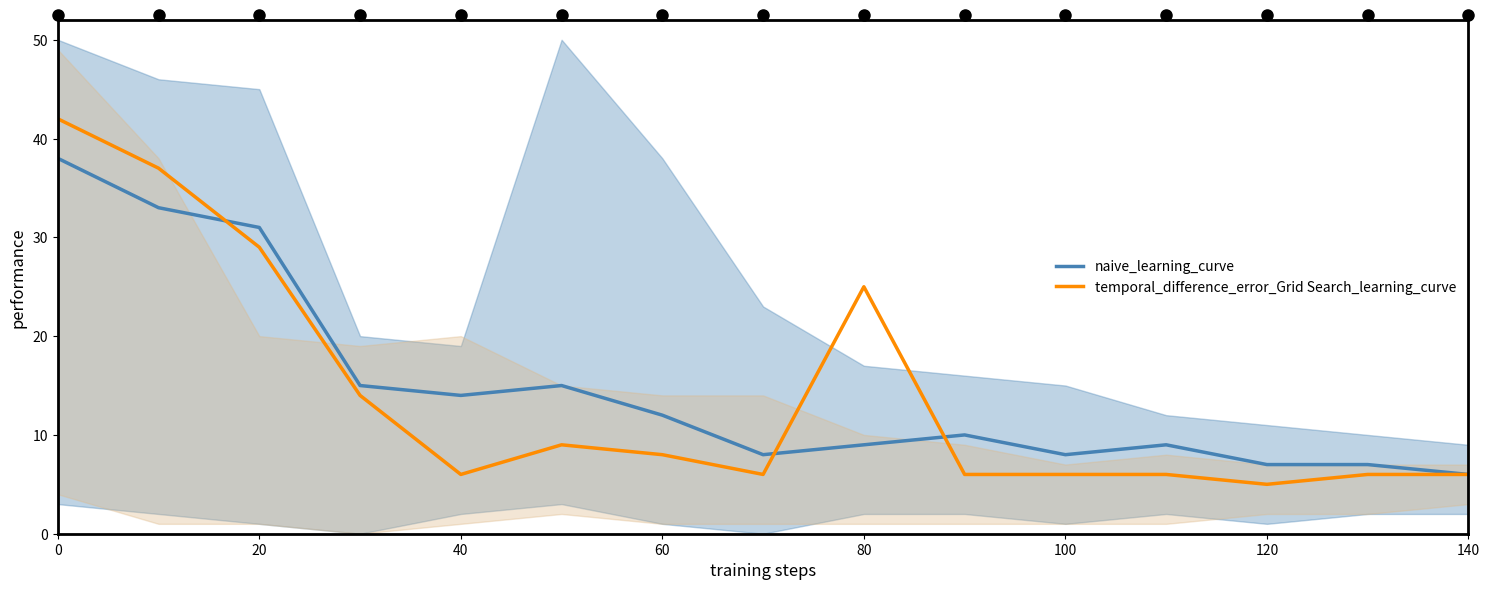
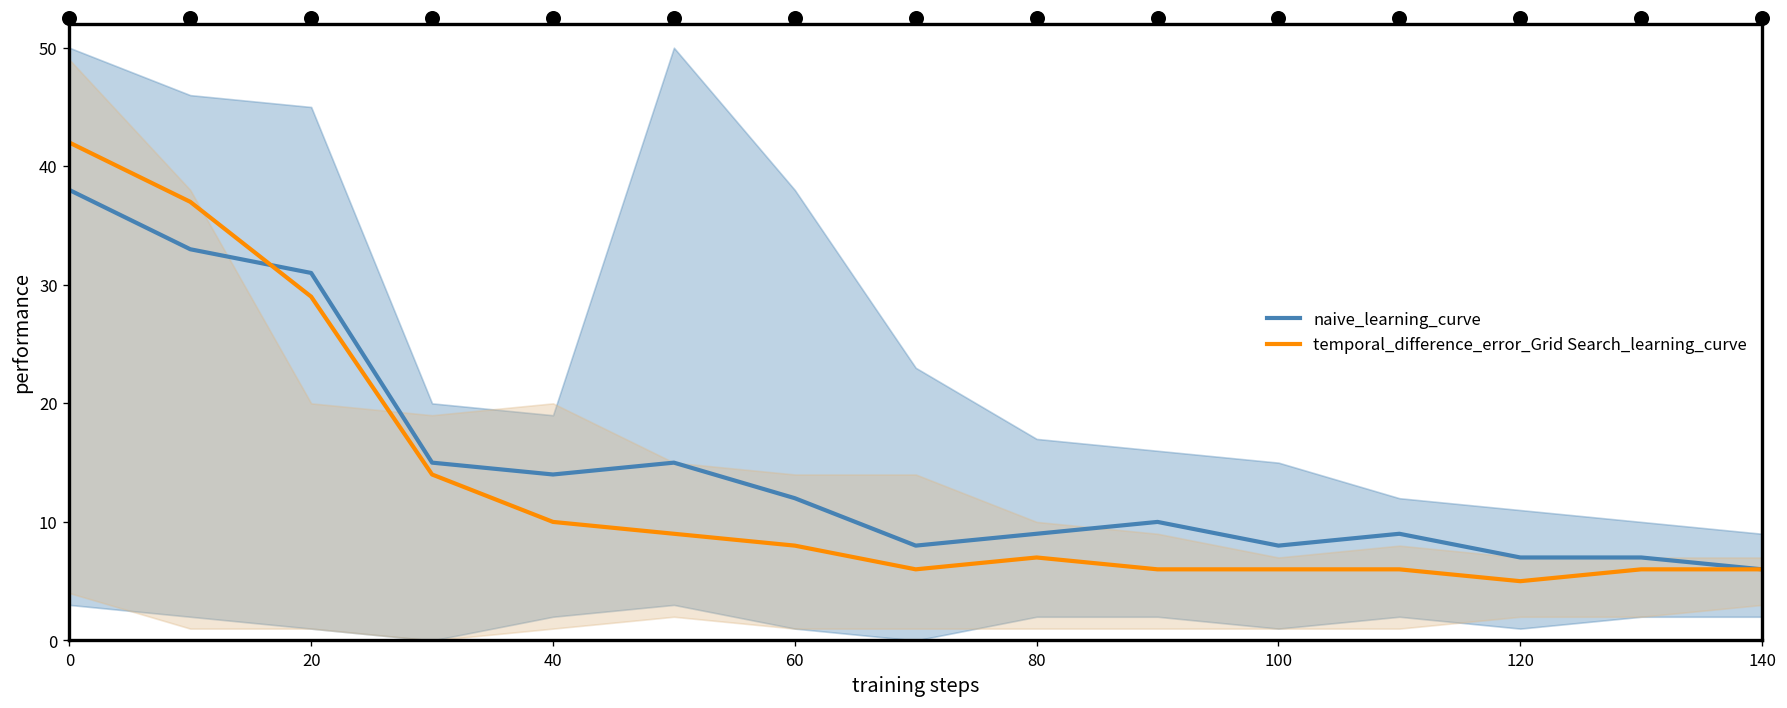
  {
    "temporal_difference_error_Grid Search_learning_curve": {
      "0": 42,
      "20": 29,
-     "40": 6,
+     "40": 10,
      "60": 8,
-     "80": 25,
+     "80": 7,
      "100": 6,
      "120": 5
    }
  }
